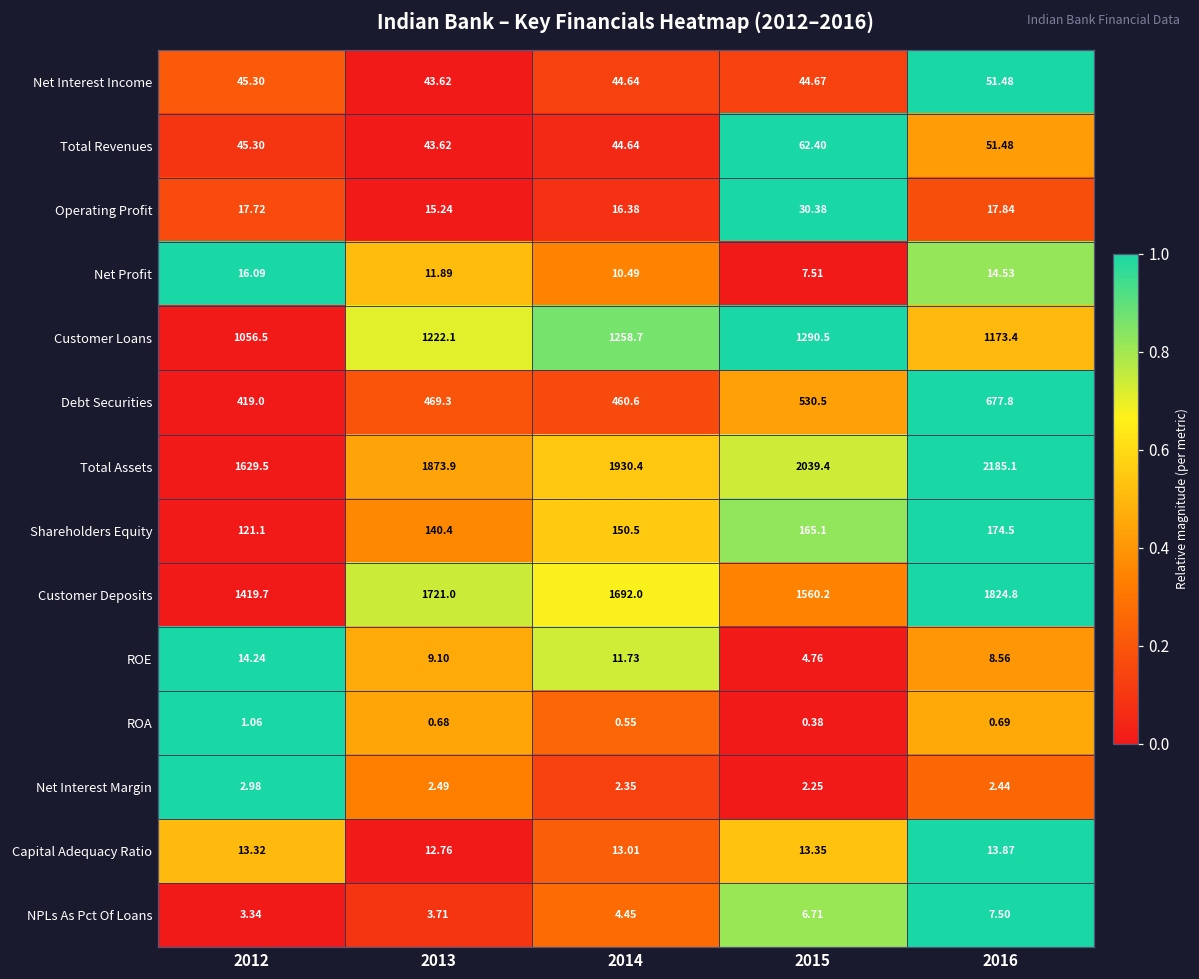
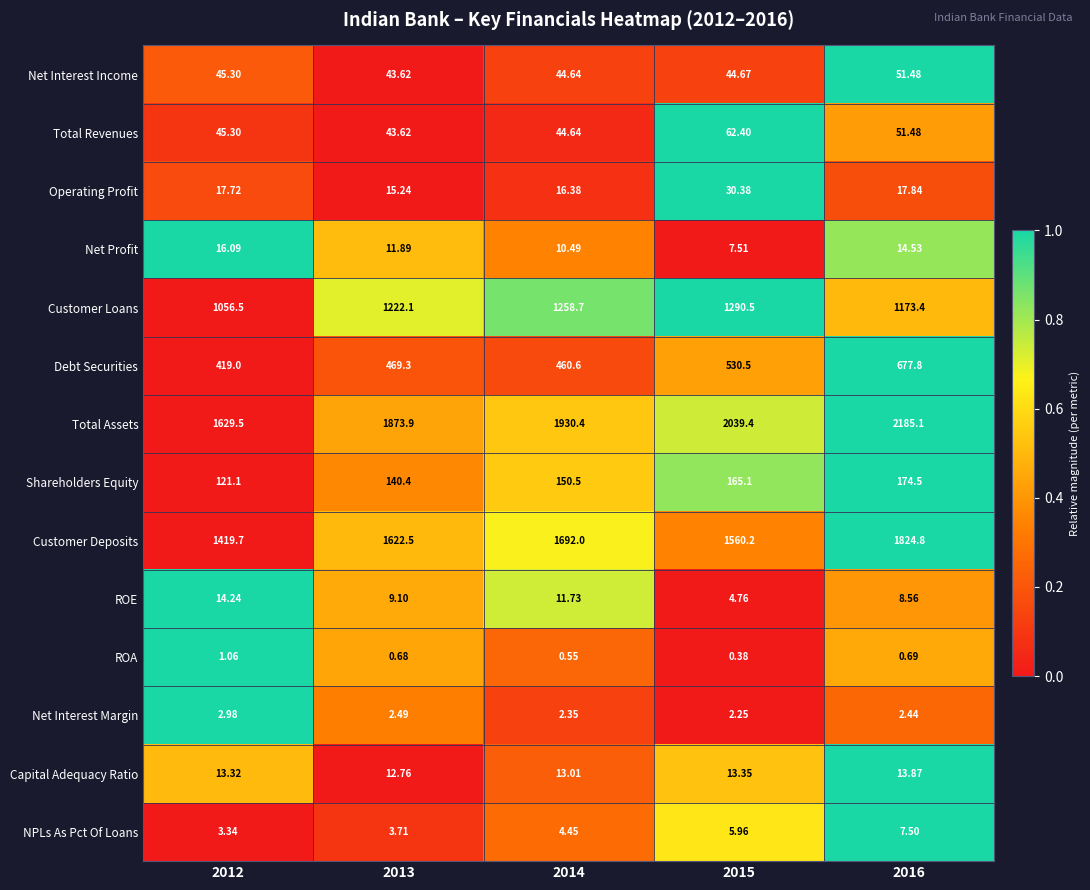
  {
    "Net Interest Income": {
      "2012": 45.30,
      "2013": 43.62,
      "2014": 44.64,
      "2015": 44.67,
      "2016": 51.48
    },
    "Total Revenues": {
      "2012": 45.30,
      "2013": 43.62,
      "2014": 44.64,
      "2015": 62.40,
      "2016": 51.48
    },
    "Operating Profit": {
      "2012": 17.72,
      "2013": 15.24,
      "2014": 16.38,
      "2015": 30.38,
      "2016": 17.84
    },
    "Net Profit": {
      "2012": 16.09,
      "2013": 11.89,
      "2014": 10.49,
      "2015": 7.51,
      "2016": 14.53
    },
    "Customer Loans": {
      "2012": 1056.5,
      "2013": 1222.1,
      "2014": 1258.7,
      "2015": 1290.5,
      "2016": 1173.4
    },
    "Debt Securities": {
      "2012": 419.0,
      "2013": 469.3,
      "2014": 460.6,
      "2015": 530.5,
      "2016": 677.8
    },
    "Total Assets": {
      "2012": 1629.5,
      "2013": 1873.9,
      "2014": 1930.4,
      "2015": 2039.4,
      "2016": 2185.1
    },
    "Shareholders Equity": {
      "2012": 121.1,
      "2013": 140.4,
      "2014": 150.5,
      "2015": 165.1,
      "2016": 174.5
    },
    "Customer Deposits": {
      "2012": 1419.7,
-     "2013": 1721.0,
+     "2013": 1622.5,
      "2014": 1692.0,
      "2015": 1560.2,
      "2016": 1824.8
    },
    "ROE": {
      "2012": 14.24,
      "2013": 9.10,
      "2014": 11.73,
      "2015": 4.76,
      "2016": 8.56
    },
    "ROA": {
      "2012": 1.06,
      "2013": 0.68,
      "2014": 0.55,
      "2015": 0.38,
      "2016": 0.69
    },
    "Net Interest Margin": {
      "2012": 2.98,
      "2013": 2.49,
      "2014": 2.35,
      "2015": 2.25,
      "2016": 2.44
    },
    "Capital Adequacy Ratio": {
      "2012": 13.32,
      "2013": 12.76,
      "2014": 13.01,
      "2015": 13.35,
      "2016": 13.87
    },
    "NPLs As Pct Of Loans": {
      "2012": 3.34,
      "2013": 3.71,
      "2014": 4.45,
-     "2015": 6.71,
+     "2015": 5.96,
      "2016": 7.50
    }
  }
